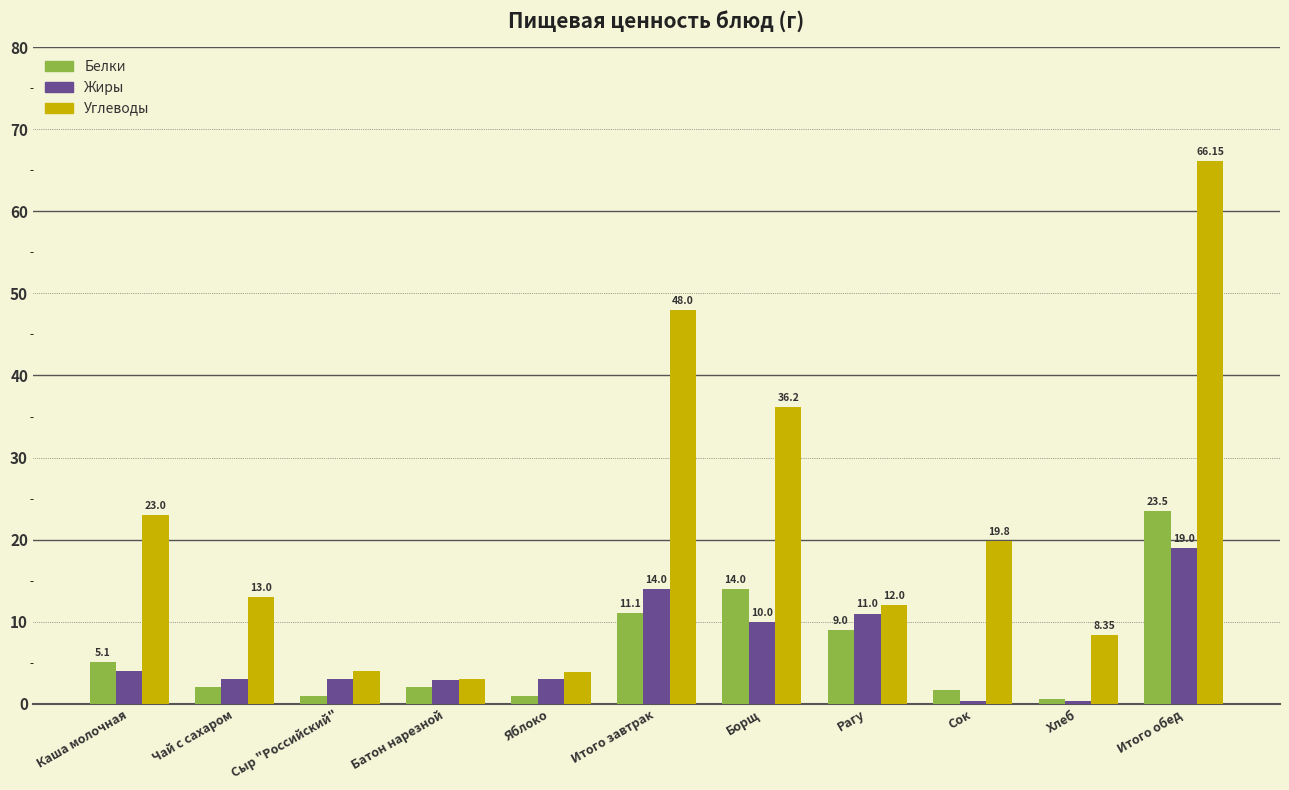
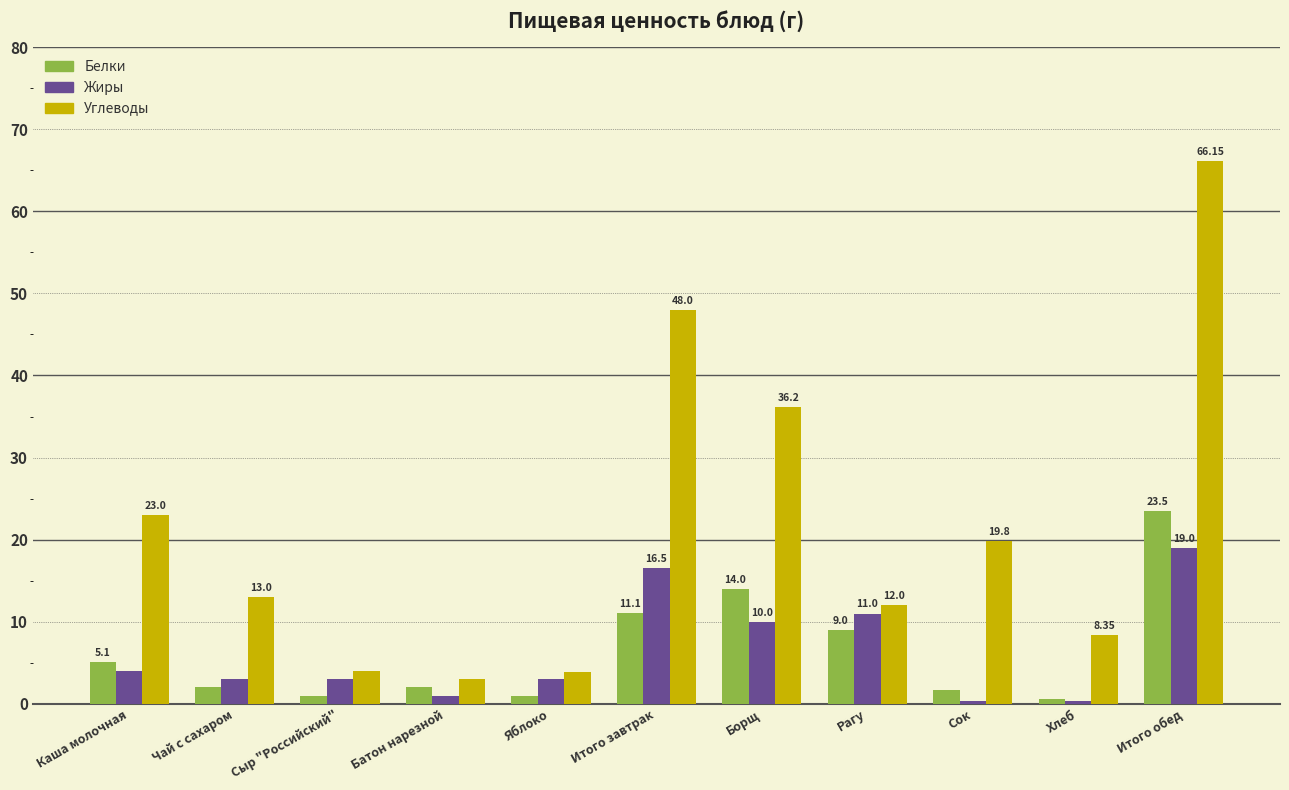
  {
    "Белки": {
      "Каша молочная": 5.1,
      "Итого завтрак": 11.1,
      "Борщ": 14.0,
      "Рагу": 9.0,
      "Итого обед": 23.5
    },
    "Жиры": {
-     "Батон нарезной": 3,
-     "Итого завтрак": 14.0,
+     "Батон нарезной": 1,
+     "Итого завтрак": 16.5,
      "Борщ": 10.0,
      "Рагу": 11.0,
      "Итого обед": 19.0
    },
    "Углеводы": {
      "Каша молочная": 23.0,
      "Чай с сахаром": 13.0,
      "Итого завтрак": 48.0,
      "Борщ": 36.2,
      "Рагу": 12.0,
      "Сок": 19.8,
      "Хлеб": 8.35,
      "Итого обед": 66.15
    }
  }
